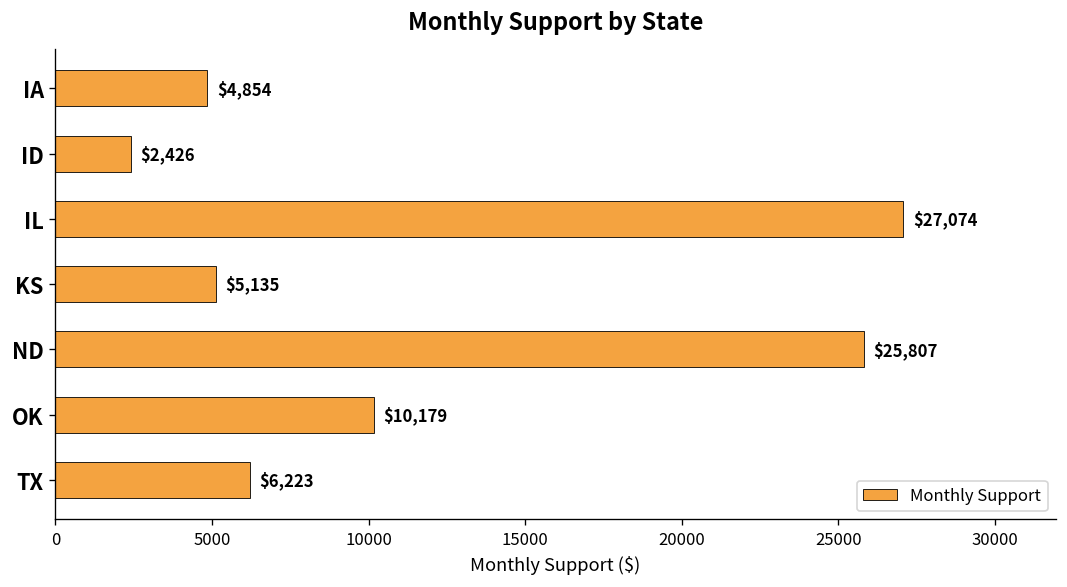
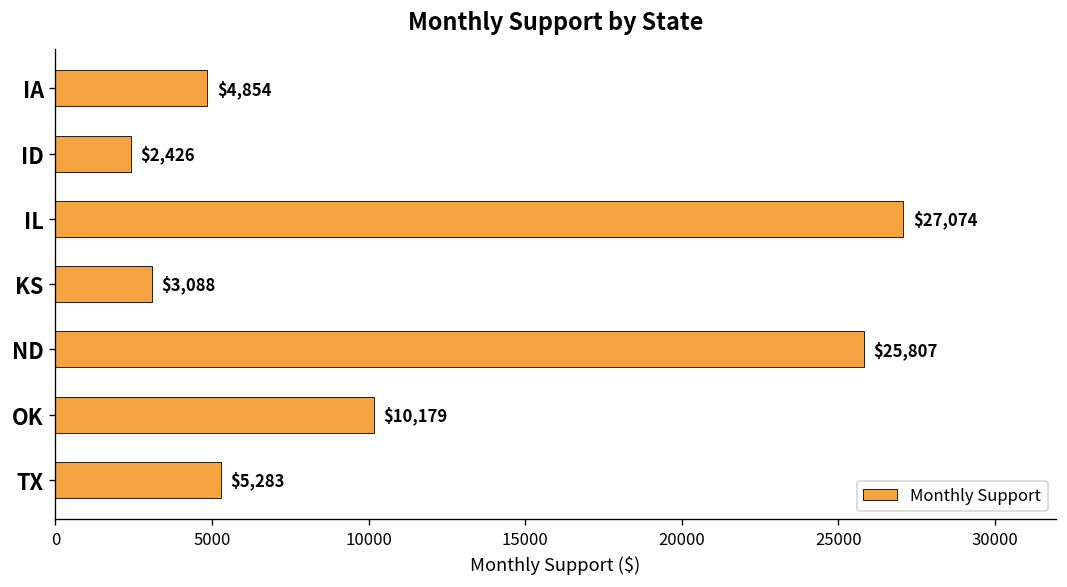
  {
    "IA": "$4,854",
    "ID": "$2,426",
    "IL": "$27,074",
-   "KS": "$5,135",
+   "KS": "$3,088",
    "ND": "$25,807",
    "OK": "$10,179",
-   "TX": "$6,223"
+   "TX": "$5,283"
  }
